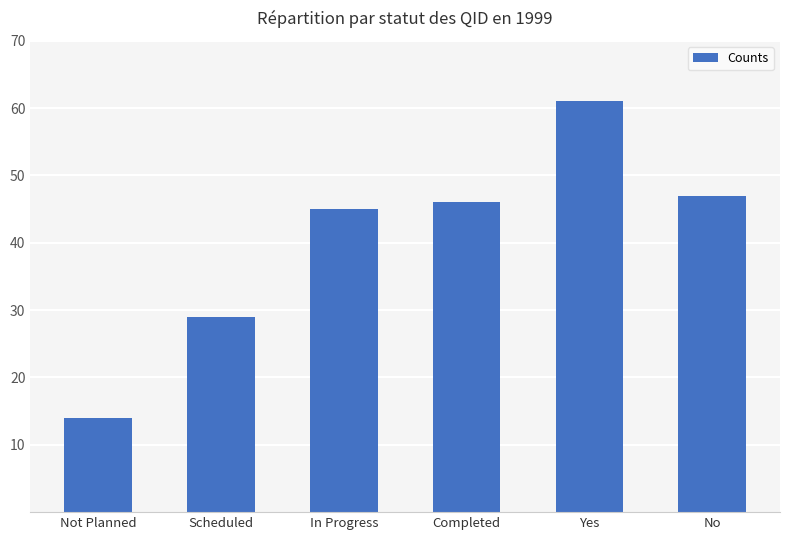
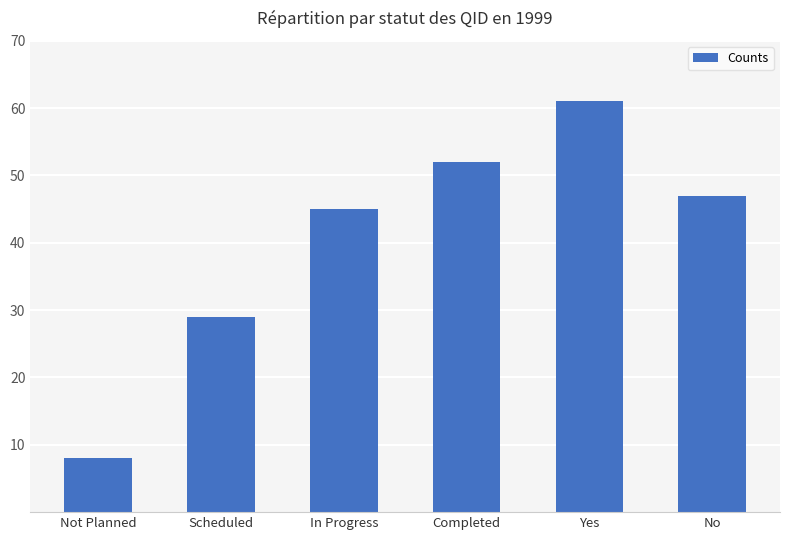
  {
-   "Not Planned": 14,
+   "Not Planned": 8,
    "Scheduled": 29,
    "In Progress": 45,
-   "Completed": 46,
+   "Completed": 52,
    "Yes": 61,
    "No": 47
  }
